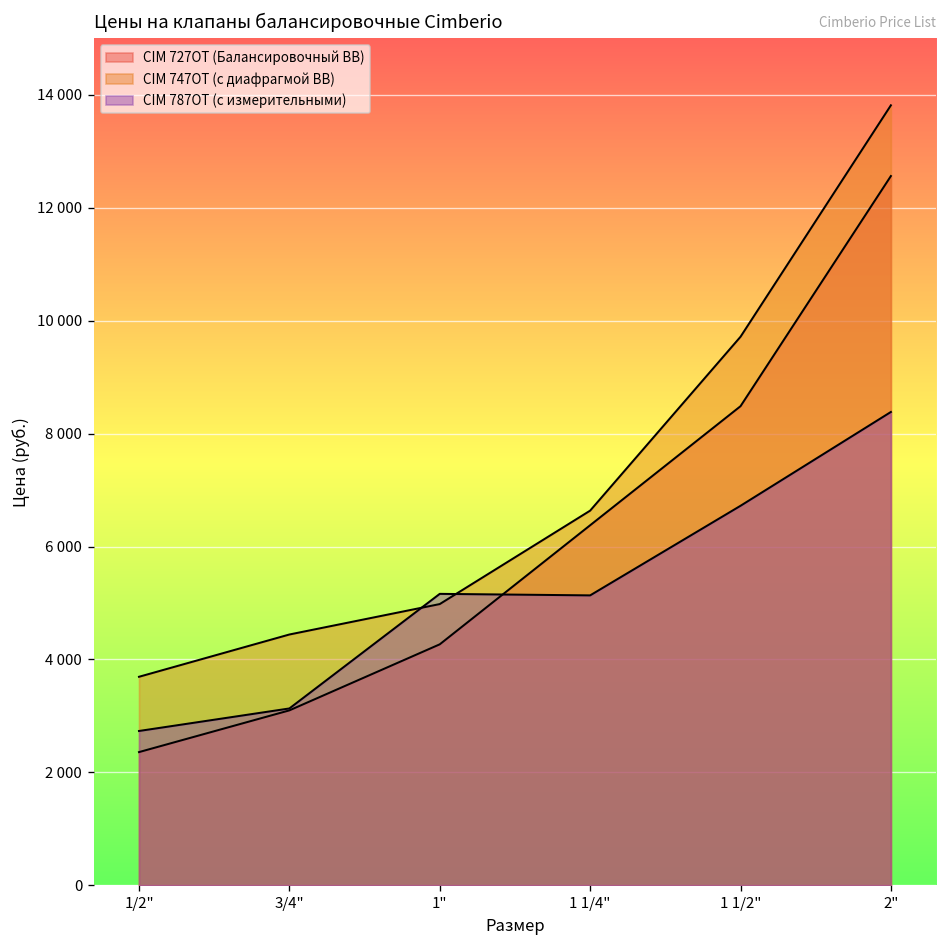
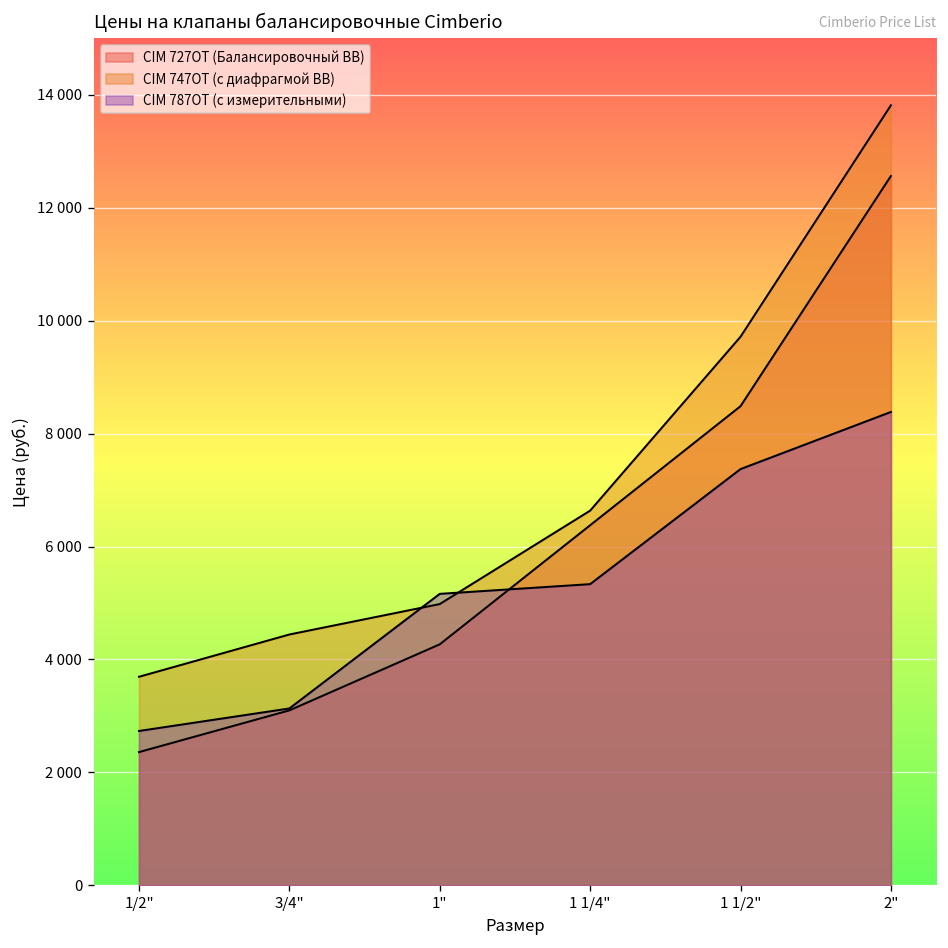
  {
    "CIM 787OT (с измерительными)": {
      "1/2\"": 2700,
      "1\"": 5200,
-     "1 1/4\"": 5100,
-     "1 1/2\"": 6700,
+     "1 1/4\"": 5300,
+     "1 1/2\"": 7400,
      "2\"": 8400
    }
  }
